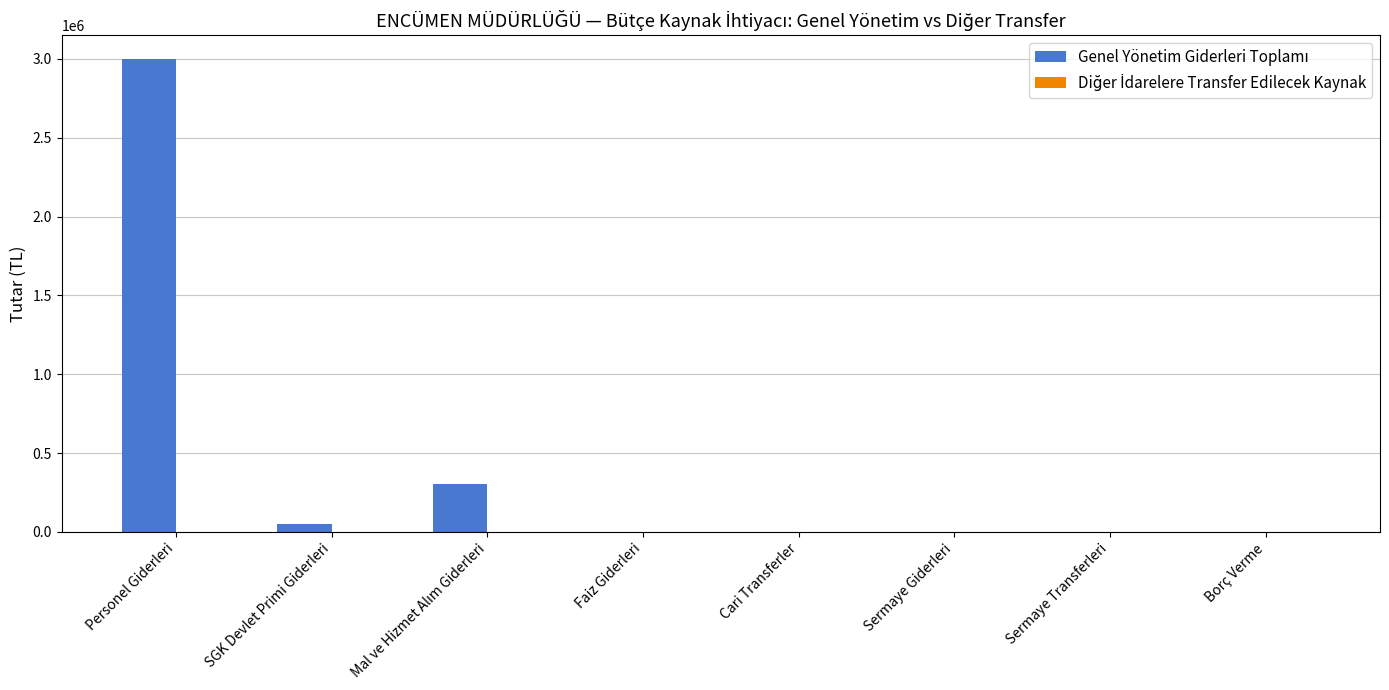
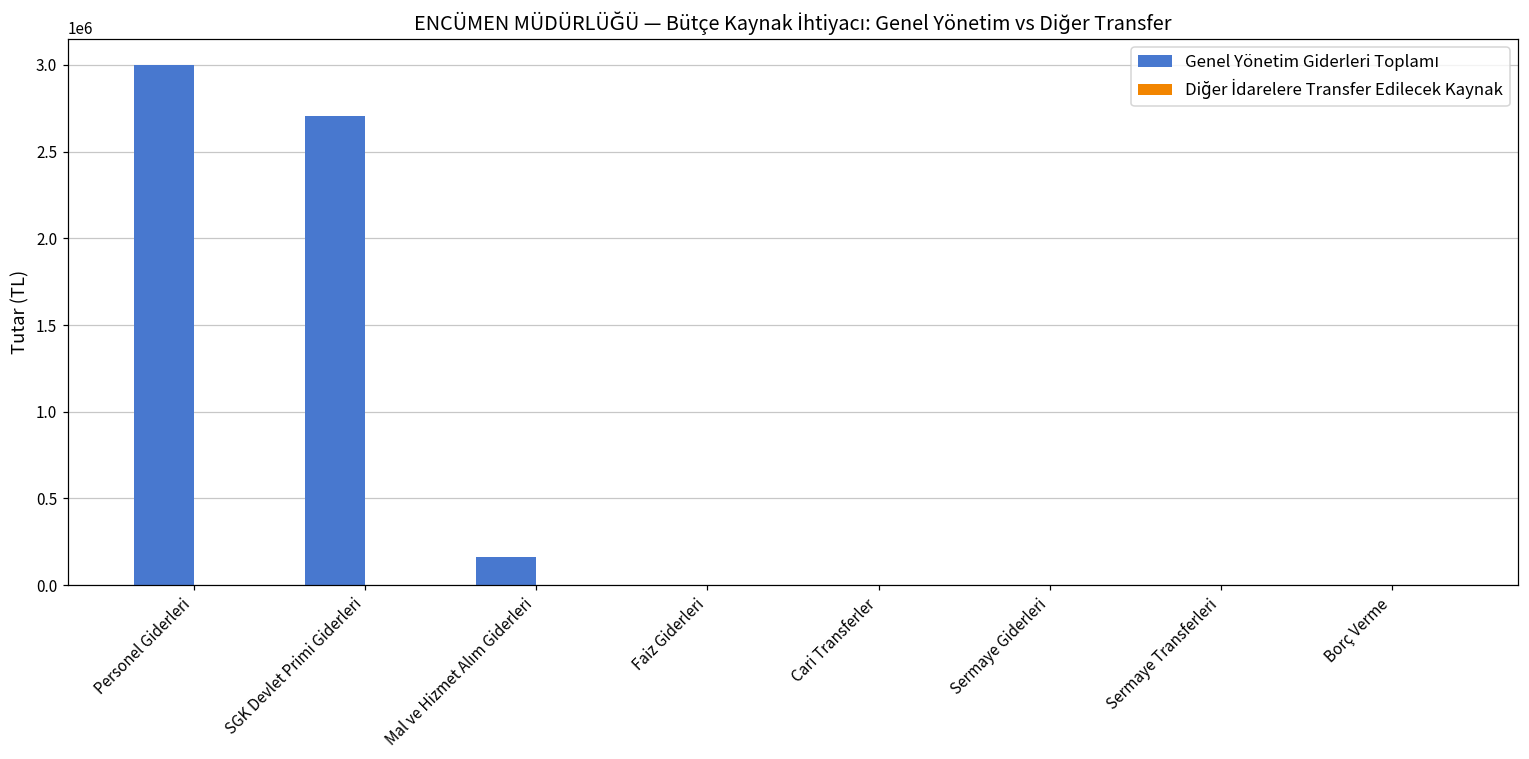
  {
    "Genel Yönetim Giderleri Toplamı": {
      "Personel Giderleri": 3000000,
-     "SGK Devlet Primi Giderleri": 50000,
-     "Mal ve Hizmet Alım Giderleri": 300000,
+     "SGK Devlet Primi Giderleri": 2710000,
+     "Mal ve Hizmet Alım Giderleri": 160000,
      "Faiz Giderleri": 0,
      "Cari Transferler": 0,
      "Sermaye Giderleri": 0,
      "Sermaye Transferleri": 0,
      "Borç Verme": 0
    },
    "Diğer İdarelere Transfer Edilecek Kaynak": {
      "Personel Giderleri": 0,
      "SGK Devlet Primi Giderleri": 0,
      "Mal ve Hizmet Alım Giderleri": 0,
      "Faiz Giderleri": 0,
      "Cari Transferler": 0,
      "Sermaye Giderleri": 0,
      "Sermaye Transferleri": 0,
      "Borç Verme": 0
    }
  }
